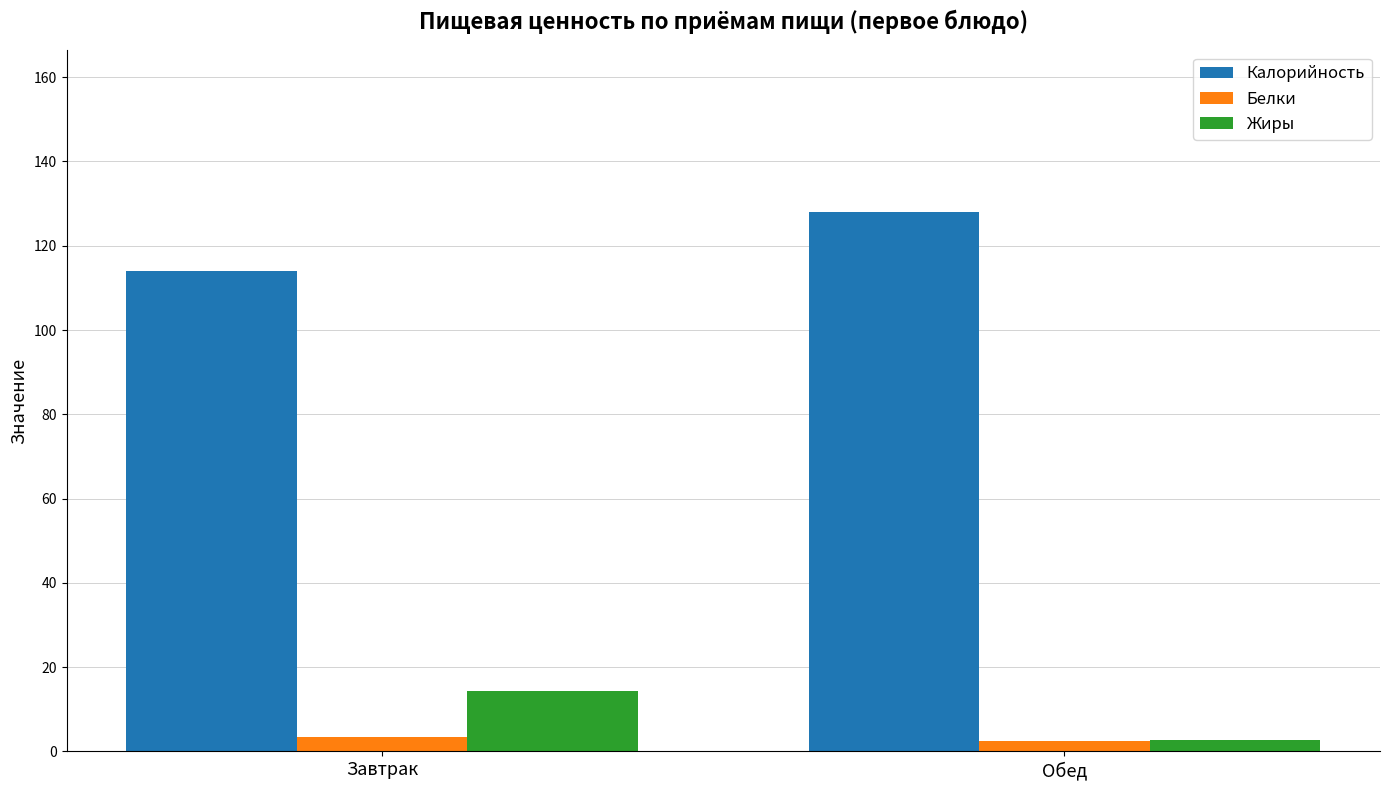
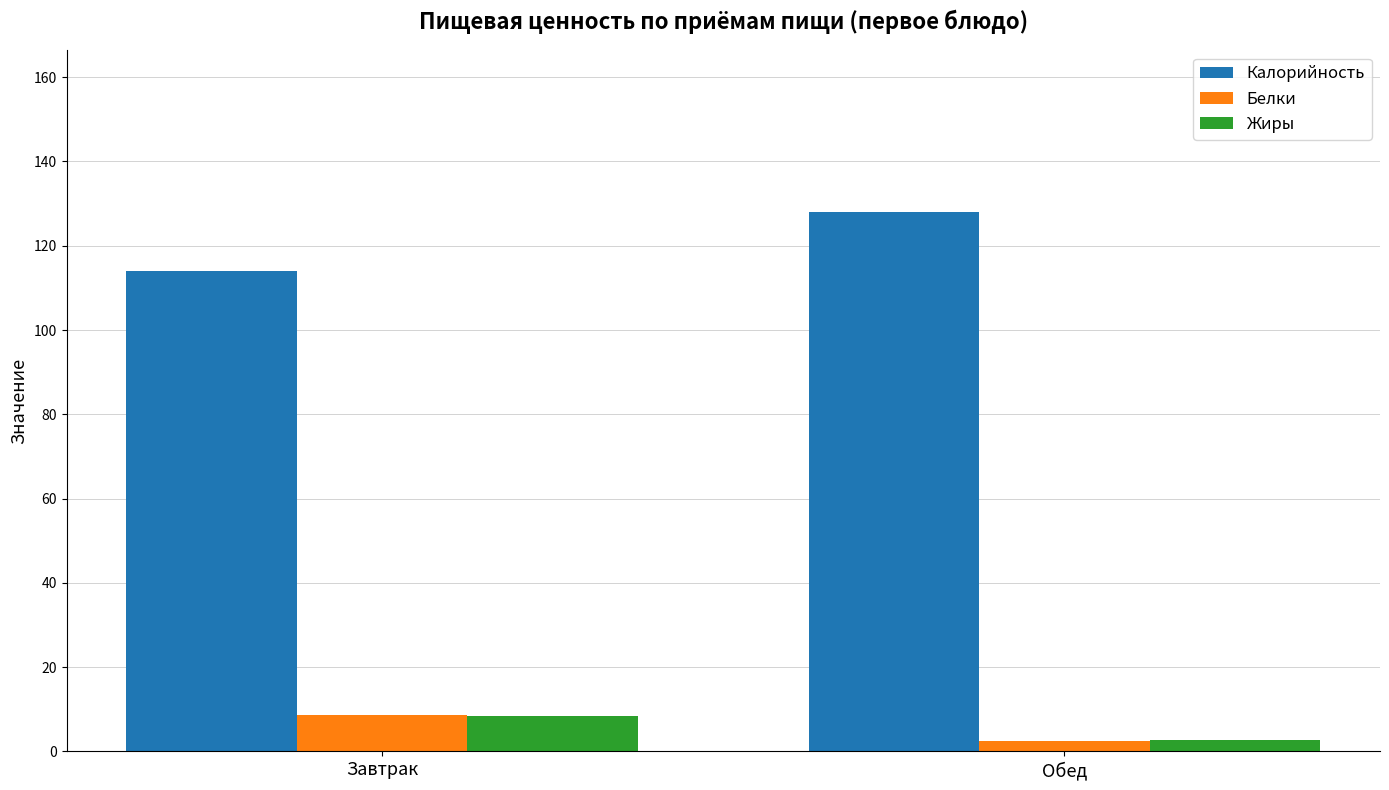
  {
    "Калорийность": {
      "Завтрак": 114,
      "Обед": 128
    },
    "Белки": {
-     "Завтрак": 3,
+     "Завтрак": 9,
      "Обед": 3
    },
    "Жиры": {
-     "Завтрак": 14,
+     "Завтрак": 8,
      "Обед": 3
    }
  }
